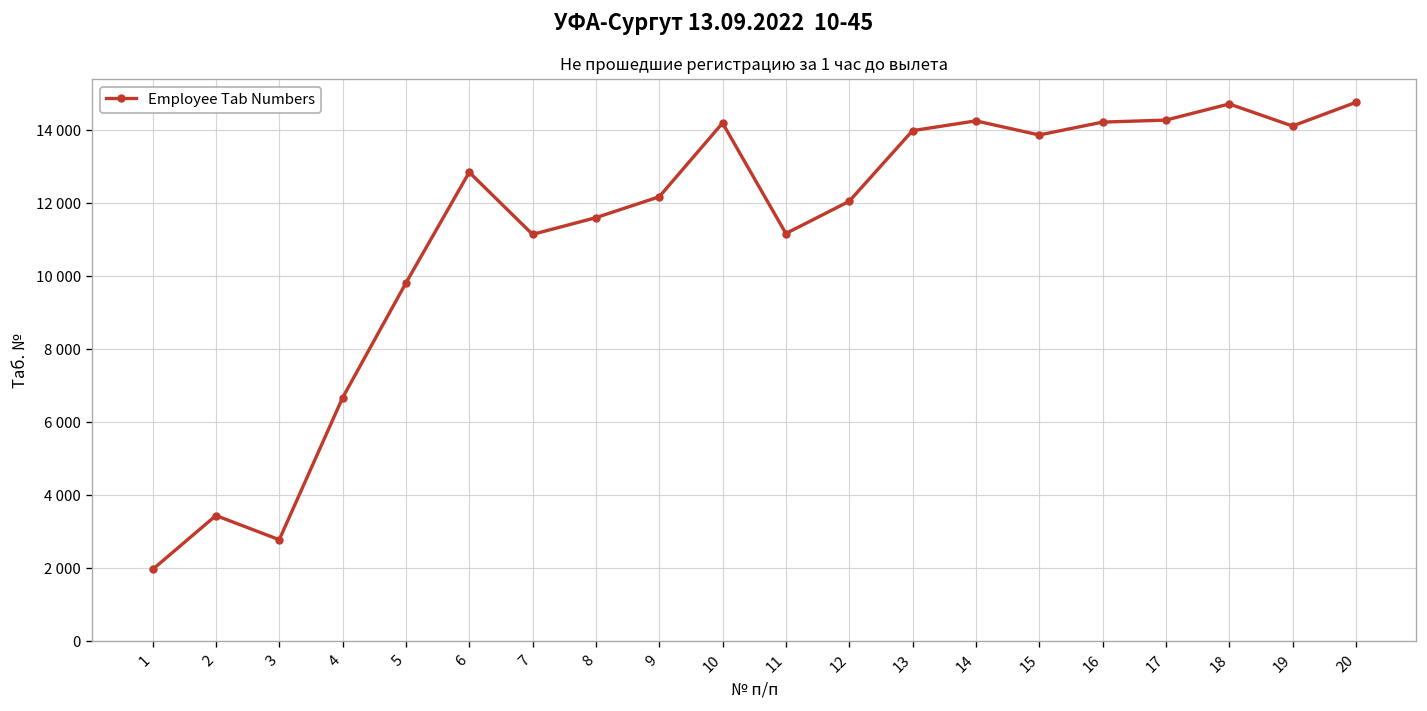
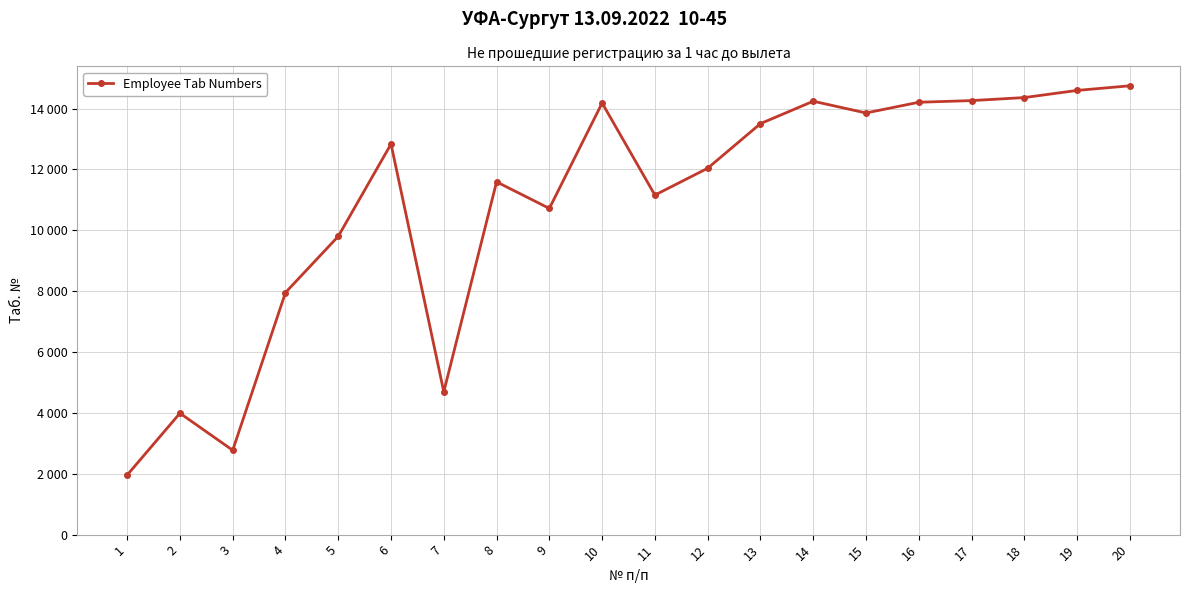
  {
    "1": 2000,
-   "2": 3400,
+   "2": 4000,
    "3": 2800,
-   "4": 6700,
+   "4": 8000,
    "5": 9800,
    "6": 12800,
-   "7": 11100,
+   "7": 4700,
    "8": 11600,
-   "9": 12200,
+   "9": 10700,
    "10": 14200,
    "11": 11200,
    "12": 12000,
-   "13": 14000,
+   "13": 13500,
    "14": 14200,
    "15": 13900,
    "16": 14200,
    "17": 14300,
-   "18": 14700,
-   "19": 14100,
+   "18": 14400,
+   "19": 14600,
    "20": 14700
  }
